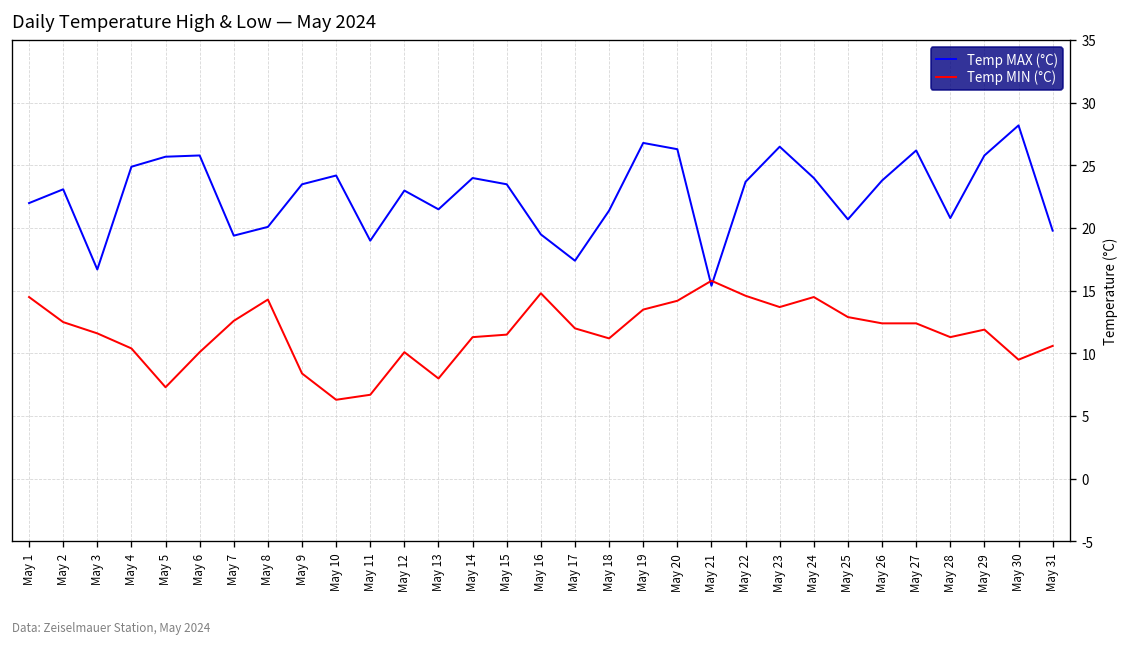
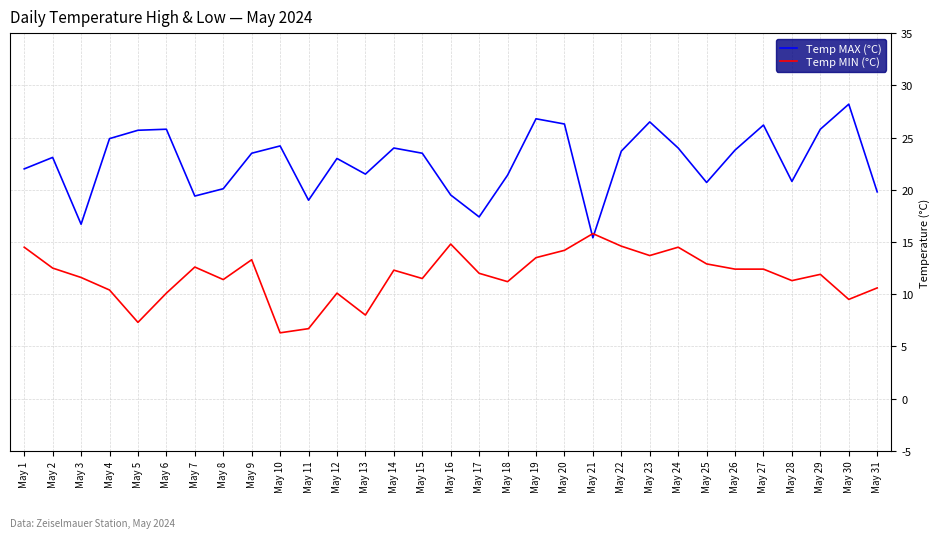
  {
    "Temp MAX (°C)": {
      "May 1": 22.0,
      "May 2": 23.1,
      "May 3": 16.7,
      "May 4": 24.9,
      "May 5": 25.7,
      "May 6": 25.8,
      "May 7": 19.4,
      "May 8": 20.1,
      "May 9": 23.5,
      "May 10": 24.2,
      "May 11": 19.0,
      "May 12": 23.0,
      "May 13": 21.5,
      "May 14": 24.0,
      "May 15": 23.5,
      "May 16": 19.5,
      "May 17": 17.4,
      "May 18": 21.4,
      "May 19": 26.8,
      "May 20": 26.3,
      "May 21": 15.4,
      "May 22": 23.7,
      "May 23": 26.5,
      "May 24": 24.0,
      "May 25": 20.7,
      "May 26": 23.8,
      "May 27": 26.2,
      "May 28": 20.8,
      "May 29": 25.8,
      "May 30": 28.2,
      "May 31": 19.8
    },
    "Temp MIN (°C)": {
      "May 1": 14.5,
      "May 2": 12.5,
      "May 3": 11.6,
      "May 4": 10.4,
      "May 5": 7.3,
      "May 6": 10.1,
      "May 7": 12.6,
-     "May 8": 14.3,
-     "May 9": 8.4,
+     "May 8": 11.4,
+     "May 9": 13.3,
      "May 10": 6.3,
      "May 11": 6.7,
      "May 12": 10.1,
      "May 13": 8.0,
-     "May 14": 11.3,
+     "May 14": 12.3,
      "May 15": 11.5,
      "May 16": 14.8,
      "May 17": 12.0,
      "May 18": 11.2,
      "May 19": 13.5,
      "May 20": 14.2,
      "May 21": 15.8,
      "May 22": 14.6,
      "May 23": 13.7,
      "May 24": 14.5,
      "May 25": 12.9,
      "May 26": 12.4,
      "May 27": 12.4,
      "May 28": 11.3,
      "May 29": 11.9,
      "May 30": 9.5,
      "May 31": 10.6
    }
  }
